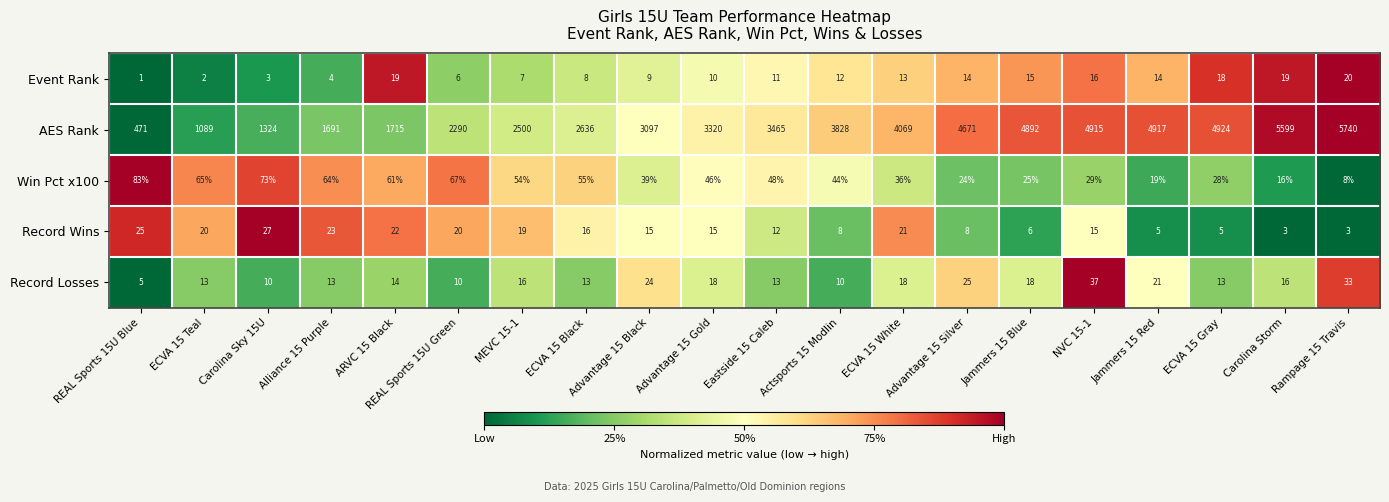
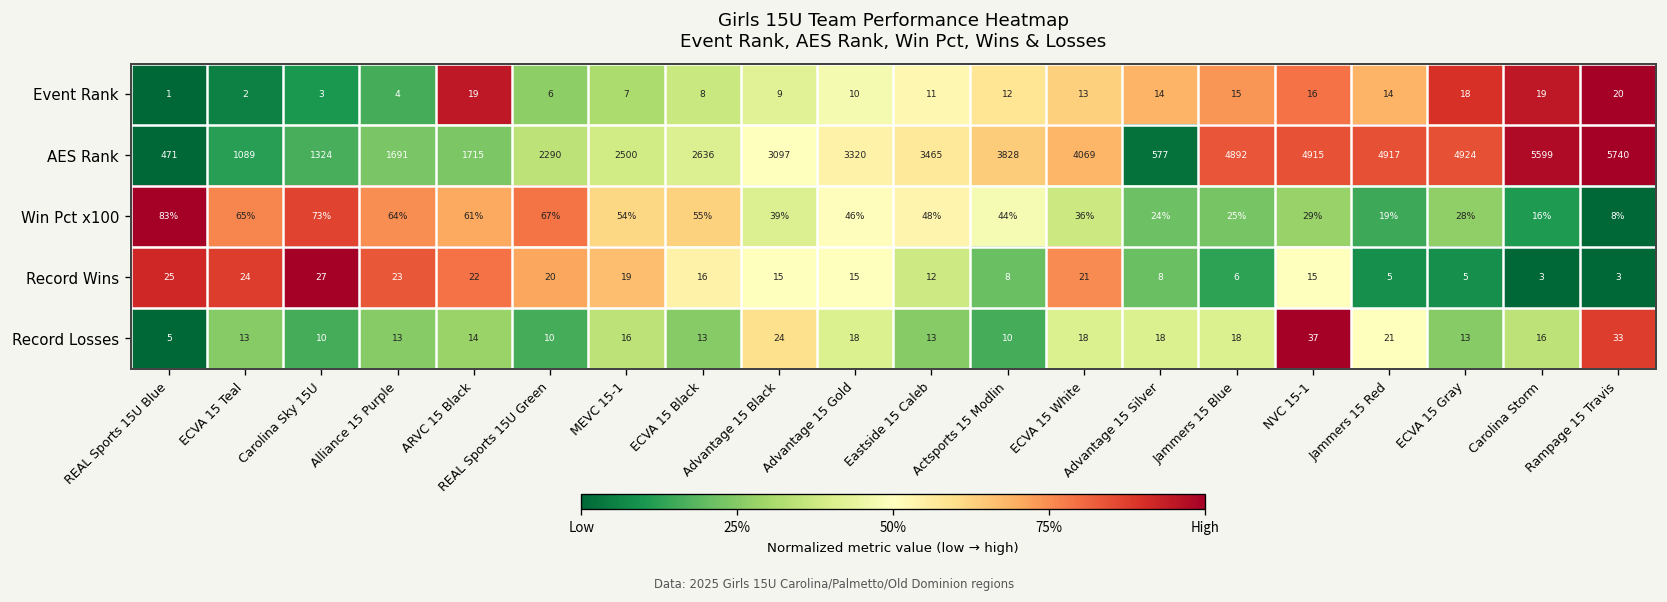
  {
    "Event Rank": {
      "REAL Sports 15U Blue": "1",
      "ECVA 15 Teal": "2",
      "Carolina Sky 15U": "3",
      "Alliance 15 Purple": "4",
      "ARVC 15 Black": "19",
      "REAL Sports 15U Green": "6",
      "MEVC 15-1": "7",
      "ECVA 15 Black": "8",
      "Advantage 15 Black": "9",
      "Advantage 15 Gold": "10",
      "Eastside 15 Caleb": "11",
      "Actsports 15 Modlin": "12",
      "ECVA 15 White": "13",
      "Advantage 15 Silver": "14",
      "Jammers 15 Blue": "15",
      "NVC 15-1": "16",
      "Jammers 15 Red": "14",
      "ECVA 15 Gray": "18",
      "Carolina Storm": "19",
      "Rampage 15 Travis": "20"
    },
    "AES Rank": {
      "REAL Sports 15U Blue": "471",
      "ECVA 15 Teal": "1089",
      "Carolina Sky 15U": "1324",
      "Alliance 15 Purple": "1691",
      "ARVC 15 Black": "1715",
      "REAL Sports 15U Green": "2290",
      "MEVC 15-1": "2500",
      "ECVA 15 Black": "2636",
      "Advantage 15 Black": "3097",
      "Advantage 15 Gold": "3320",
      "Eastside 15 Caleb": "3465",
      "Actsports 15 Modlin": "3828",
      "ECVA 15 White": "4069",
-     "Advantage 15 Silver": "4671",
+     "Advantage 15 Silver": "577",
      "Jammers 15 Blue": "4892",
      "NVC 15-1": "4915",
      "Jammers 15 Red": "4917",
      "ECVA 15 Gray": "4924",
      "Carolina Storm": "5599",
      "Rampage 15 Travis": "5740"
    },
    "Win Pct x100": {
      "REAL Sports 15U Blue": "83%",
      "ECVA 15 Teal": "65%",
      "Carolina Sky 15U": "73%",
      "Alliance 15 Purple": "64%",
      "ARVC 15 Black": "61%",
      "REAL Sports 15U Green": "67%",
      "MEVC 15-1": "54%",
      "ECVA 15 Black": "55%",
      "Advantage 15 Black": "39%",
      "Advantage 15 Gold": "46%",
      "Eastside 15 Caleb": "48%",
      "Actsports 15 Modlin": "44%",
      "ECVA 15 White": "36%",
      "Advantage 15 Silver": "24%",
      "Jammers 15 Blue": "25%",
      "NVC 15-1": "29%",
      "Jammers 15 Red": "19%",
      "ECVA 15 Gray": "28%",
      "Carolina Storm": "16%",
      "Rampage 15 Travis": "8%"
    },
    "Record Wins": {
      "REAL Sports 15U Blue": "25",
-     "ECVA 15 Teal": "20",
+     "ECVA 15 Teal": "24",
      "Carolina Sky 15U": "27",
      "Alliance 15 Purple": "23",
      "ARVC 15 Black": "22",
      "REAL Sports 15U Green": "20",
      "MEVC 15-1": "19",
      "ECVA 15 Black": "16",
      "Advantage 15 Black": "15",
      "Advantage 15 Gold": "15",
      "Eastside 15 Caleb": "12",
      "Actsports 15 Modlin": "8",
      "ECVA 15 White": "21",
      "Advantage 15 Silver": "8",
      "Jammers 15 Blue": "6",
      "NVC 15-1": "15",
      "Jammers 15 Red": "5",
      "ECVA 15 Gray": "5",
      "Carolina Storm": "3",
      "Rampage 15 Travis": "3"
    },
    "Record Losses": {
      "REAL Sports 15U Blue": "5",
      "ECVA 15 Teal": "13",
      "Carolina Sky 15U": "10",
      "Alliance 15 Purple": "13",
      "ARVC 15 Black": "14",
      "REAL Sports 15U Green": "10",
      "MEVC 15-1": "16",
      "ECVA 15 Black": "13",
      "Advantage 15 Black": "24",
      "Advantage 15 Gold": "18",
      "Eastside 15 Caleb": "13",
      "Actsports 15 Modlin": "10",
      "ECVA 15 White": "18",
-     "Advantage 15 Silver": "25",
+     "Advantage 15 Silver": "18",
      "Jammers 15 Blue": "18",
      "NVC 15-1": "37",
      "Jammers 15 Red": "21",
      "ECVA 15 Gray": "13",
      "Carolina Storm": "16",
      "Rampage 15 Travis": "33"
    }
  }
